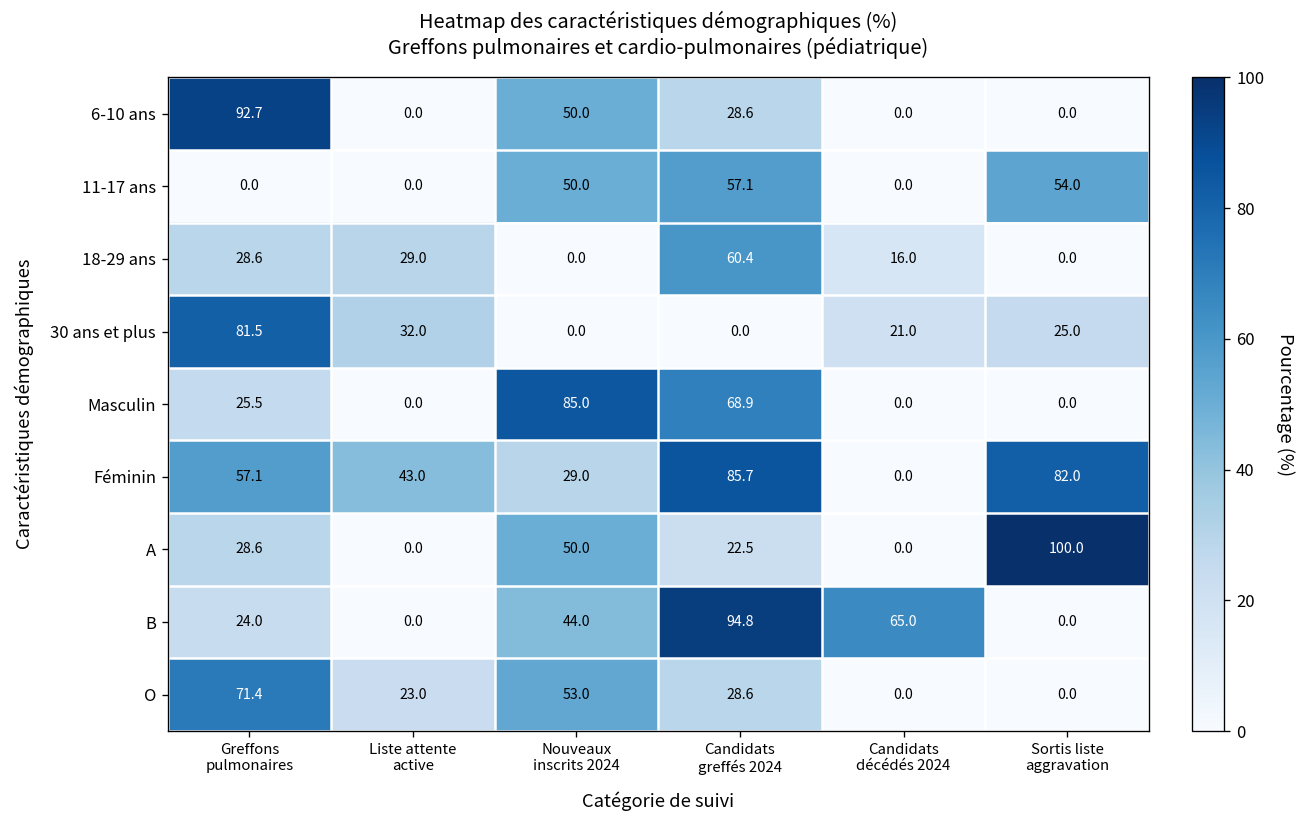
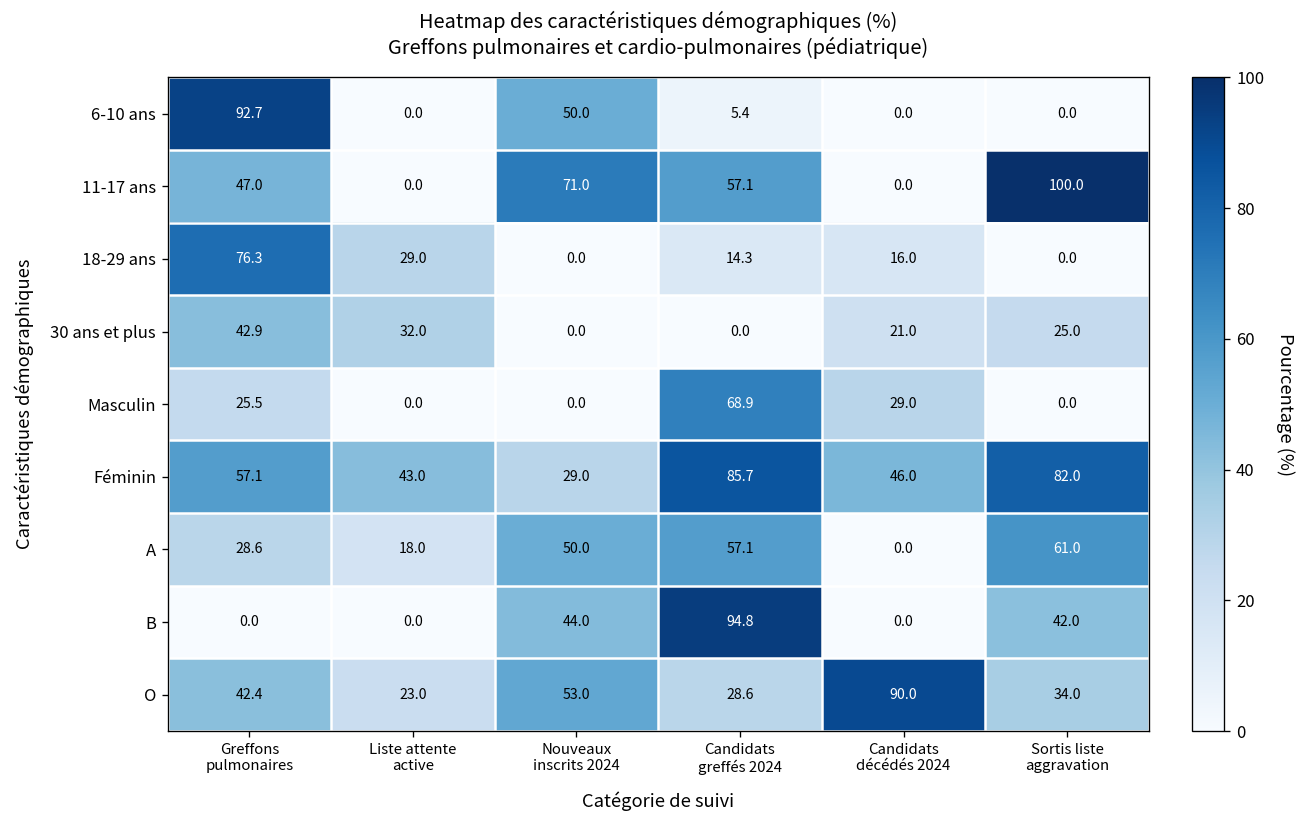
  {
    "6-10 ans": {
      "Greffons pulmonaires": 92.7,
      "Liste attente active": 0.0,
      "Nouveaux inscrits 2024": 50.0,
-     "Candidats greffés 2024": 28.6,
+     "Candidats greffés 2024": 5.4,
      "Candidats décédés 2024": 0.0,
      "Sortis liste aggravation": 0.0
    },
    "11-17 ans": {
-     "Greffons pulmonaires": 0.0,
+     "Greffons pulmonaires": 47.0,
      "Liste attente active": 0.0,
-     "Nouveaux inscrits 2024": 50.0,
+     "Nouveaux inscrits 2024": 71.0,
      "Candidats greffés 2024": 57.1,
      "Candidats décédés 2024": 0.0,
-     "Sortis liste aggravation": 54.0
+     "Sortis liste aggravation": 100.0
    },
    "18-29 ans": {
-     "Greffons pulmonaires": 28.6,
+     "Greffons pulmonaires": 76.3,
      "Liste attente active": 29.0,
      "Nouveaux inscrits 2024": 0.0,
-     "Candidats greffés 2024": 60.4,
+     "Candidats greffés 2024": 14.3,
      "Candidats décédés 2024": 16.0,
      "Sortis liste aggravation": 0.0
    },
    "30 ans et plus": {
-     "Greffons pulmonaires": 81.5,
+     "Greffons pulmonaires": 42.9,
      "Liste attente active": 32.0,
      "Nouveaux inscrits 2024": 0.0,
      "Candidats greffés 2024": 0.0,
      "Candidats décédés 2024": 21.0,
      "Sortis liste aggravation": 25.0
    },
    "Masculin": {
      "Greffons pulmonaires": 25.5,
      "Liste attente active": 0.0,
-     "Nouveaux inscrits 2024": 85.0,
+     "Nouveaux inscrits 2024": 0.0,
      "Candidats greffés 2024": 68.9,
-     "Candidats décédés 2024": 0.0,
+     "Candidats décédés 2024": 29.0,
      "Sortis liste aggravation": 0.0
    },
    "Féminin": {
      "Greffons pulmonaires": 57.1,
      "Liste attente active": 43.0,
      "Nouveaux inscrits 2024": 29.0,
      "Candidats greffés 2024": 85.7,
-     "Candidats décédés 2024": 0.0,
+     "Candidats décédés 2024": 46.0,
      "Sortis liste aggravation": 82.0
    },
    "A": {
      "Greffons pulmonaires": 28.6,
-     "Liste attente active": 0.0,
+     "Liste attente active": 18.0,
      "Nouveaux inscrits 2024": 50.0,
-     "Candidats greffés 2024": 22.5,
+     "Candidats greffés 2024": 57.1,
      "Candidats décédés 2024": 0.0,
-     "Sortis liste aggravation": 100.0
+     "Sortis liste aggravation": 61.0
    },
    "B": {
-     "Greffons pulmonaires": 24.0,
+     "Greffons pulmonaires": 0.0,
      "Liste attente active": 0.0,
      "Nouveaux inscrits 2024": 44.0,
      "Candidats greffés 2024": 94.8,
-     "Candidats décédés 2024": 65.0,
-     "Sortis liste aggravation": 0.0
+     "Candidats décédés 2024": 0.0,
+     "Sortis liste aggravation": 42.0
    },
    "O": {
-     "Greffons pulmonaires": 71.4,
+     "Greffons pulmonaires": 42.4,
      "Liste attente active": 23.0,
      "Nouveaux inscrits 2024": 53.0,
      "Candidats greffés 2024": 28.6,
-     "Candidats décédés 2024": 0.0,
-     "Sortis liste aggravation": 0.0
+     "Candidats décédés 2024": 90.0,
+     "Sortis liste aggravation": 34.0
    }
  }
